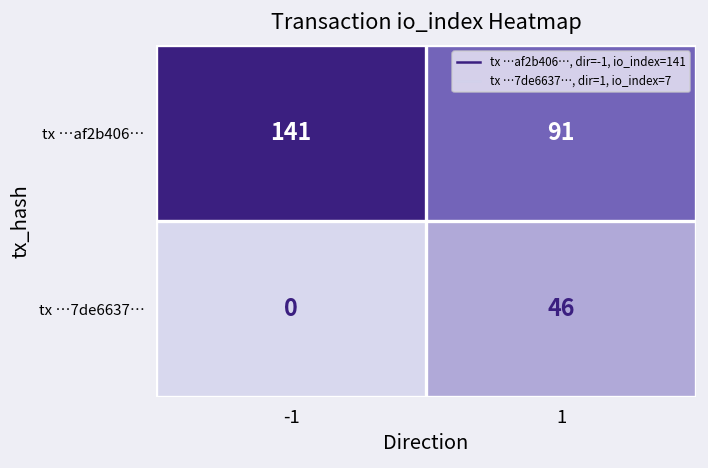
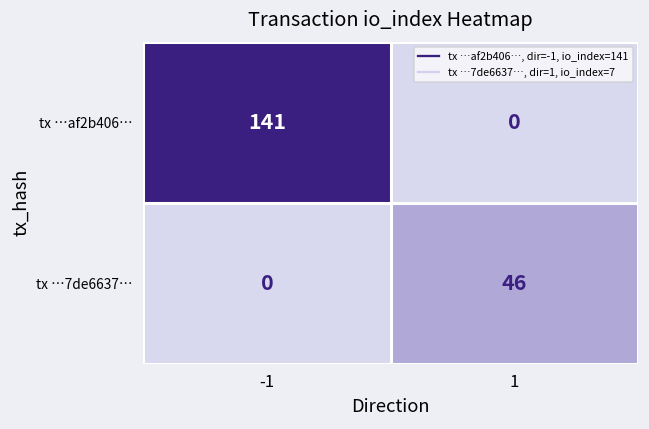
  {
    "tx …af2b406…": {
      "-1": 141,
-     "1": 91
+     "1": 0
    },
    "tx …7de6637…": {
      "-1": 0,
      "1": 46
    }
  }
